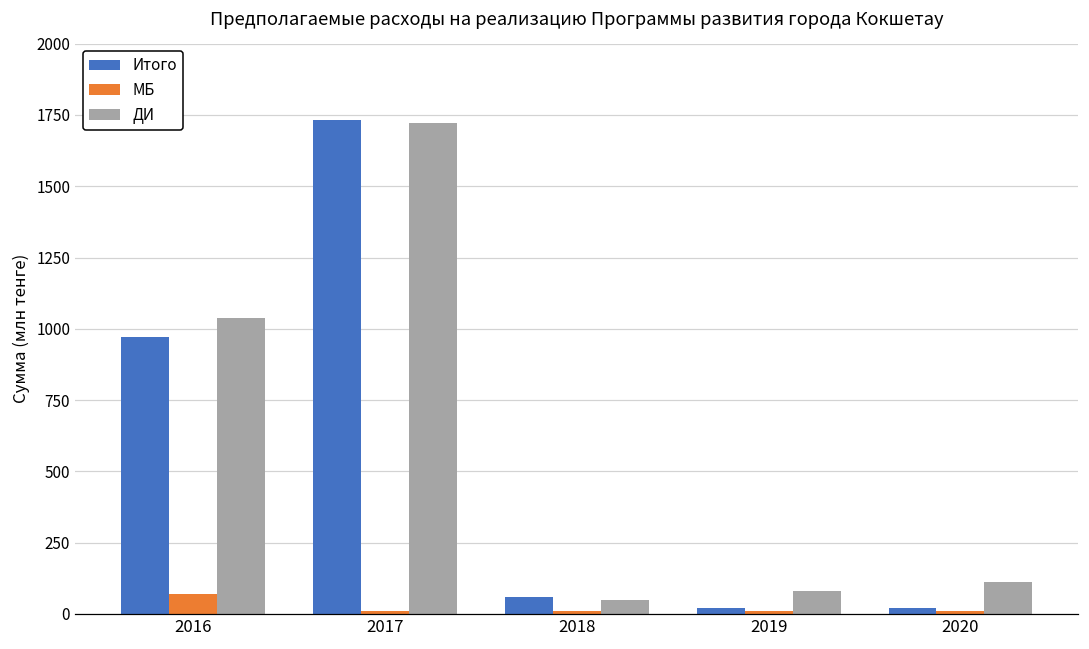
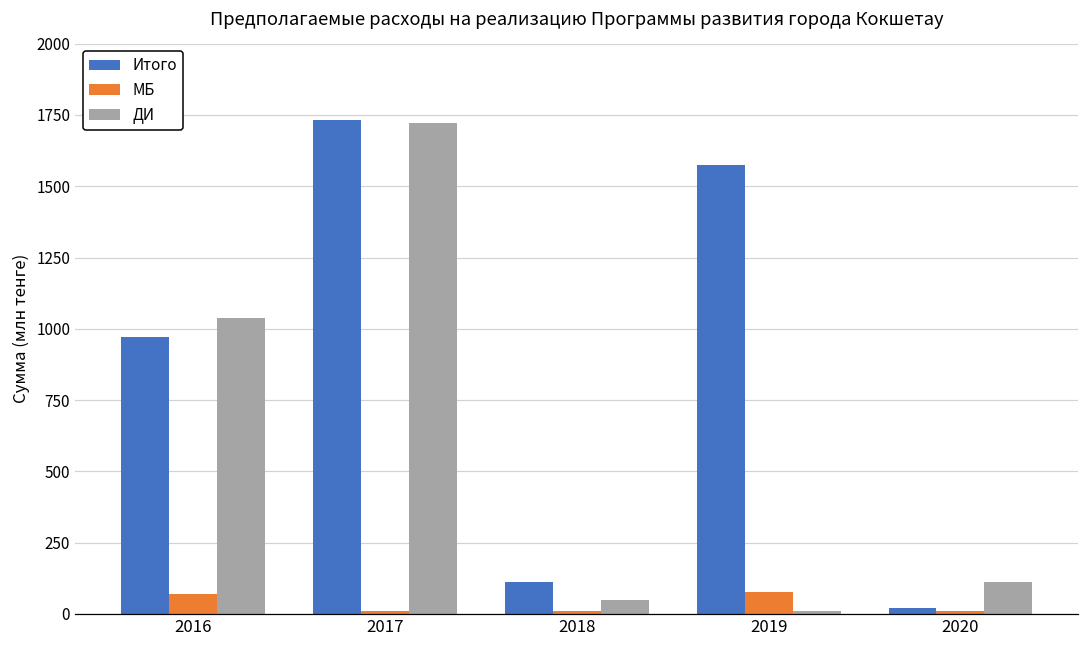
  {
    "Итого": {
      "2016": 970,
      "2017": 1730,
-     "2018": 60,
-     "2019": 20,
+     "2018": 110,
+     "2019": 1570,
      "2020": 20
    },
    "МБ": {
      "2016": 70,
      "2017": 10,
      "2018": 10,
-     "2019": 10,
+     "2019": 80,
      "2020": 10
    },
    "ДИ": {
      "2016": 1040,
      "2017": 1720,
      "2018": 50,
-     "2019": 80,
+     "2019": 10,
      "2020": 110
    }
  }
